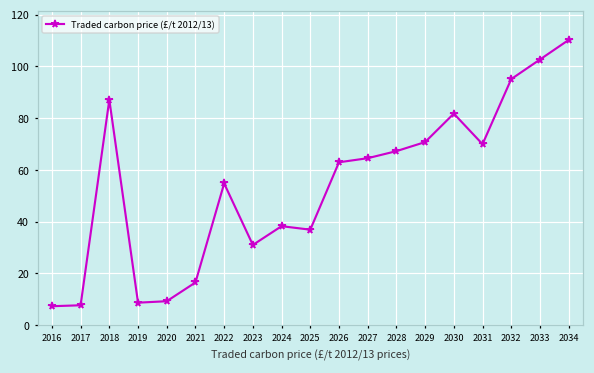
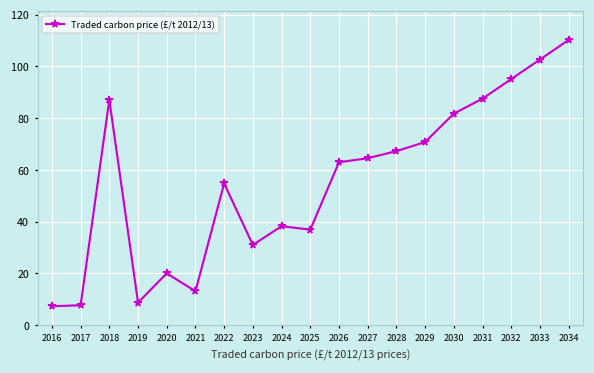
  {
    "2016": 7,
    "2017": 8,
    "2018": 87,
    "2019": 9,
-   "2020": 9,
-   "2021": 16,
+   "2020": 20,
+   "2021": 13,
    "2022": 55,
    "2023": 31,
    "2024": 38,
    "2025": 37,
    "2026": 63,
    "2027": 65,
    "2028": 67,
    "2029": 71,
    "2030": 82,
-   "2031": 70,
+   "2031": 88,
    "2032": 95,
    "2033": 103,
    "2034": 110
  }
